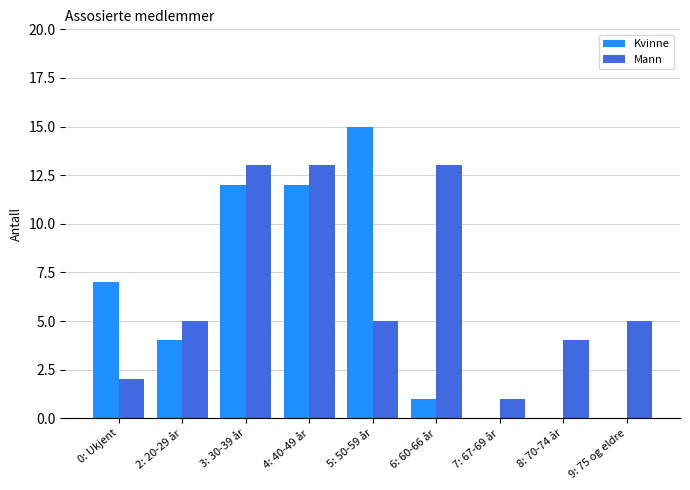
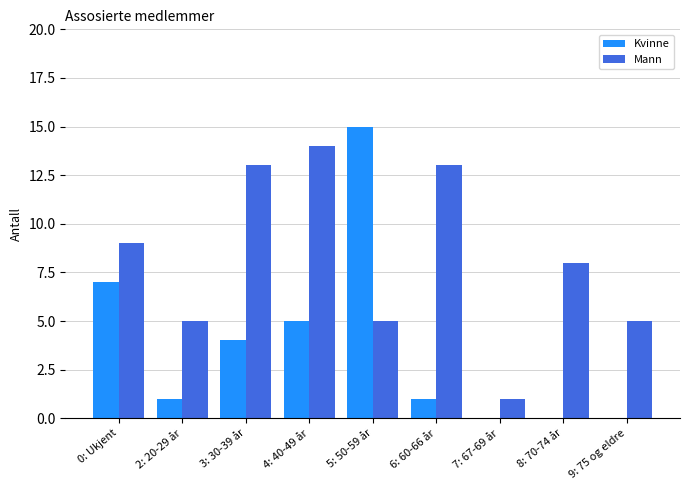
  {
    "Kvinne": {
      "0: Ukjent": 7,
-     "2: 20-29 år": 4,
-     "3: 30-39 år": 12,
-     "4: 40-49 år": 12,
+     "2: 20-29 år": 1,
+     "3: 30-39 år": 4,
+     "4: 40-49 år": 5,
      "5: 50-59 år": 15,
      "6: 60-66 år": 1,
      "7: 67-69 år": 0,
      "8: 70-74 år": 0,
      "9: 75 og eldre": 0
    },
    "Mann": {
-     "0: Ukjent": 2,
+     "0: Ukjent": 9,
      "2: 20-29 år": 5,
      "3: 30-39 år": 13,
-     "4: 40-49 år": 13,
+     "4: 40-49 år": 14,
      "5: 50-59 år": 5,
      "6: 60-66 år": 13,
      "7: 67-69 år": 1,
-     "8: 70-74 år": 4,
+     "8: 70-74 år": 8,
      "9: 75 og eldre": 5
    }
  }
